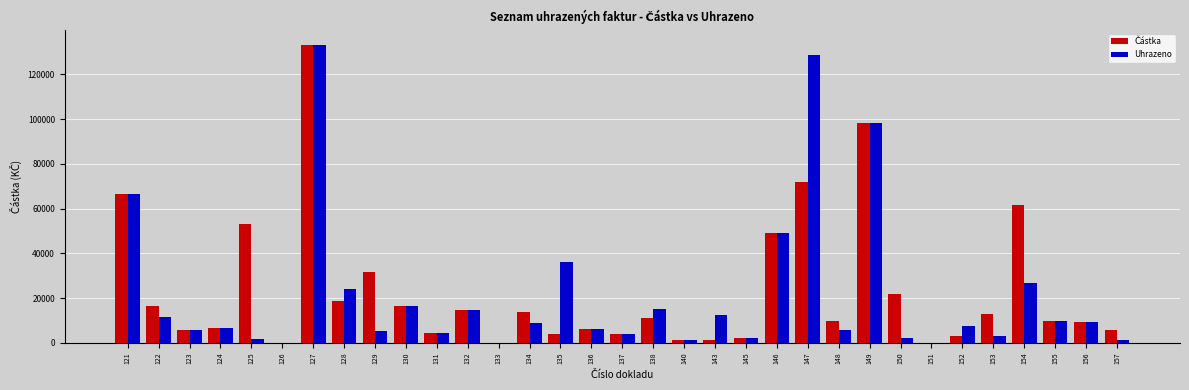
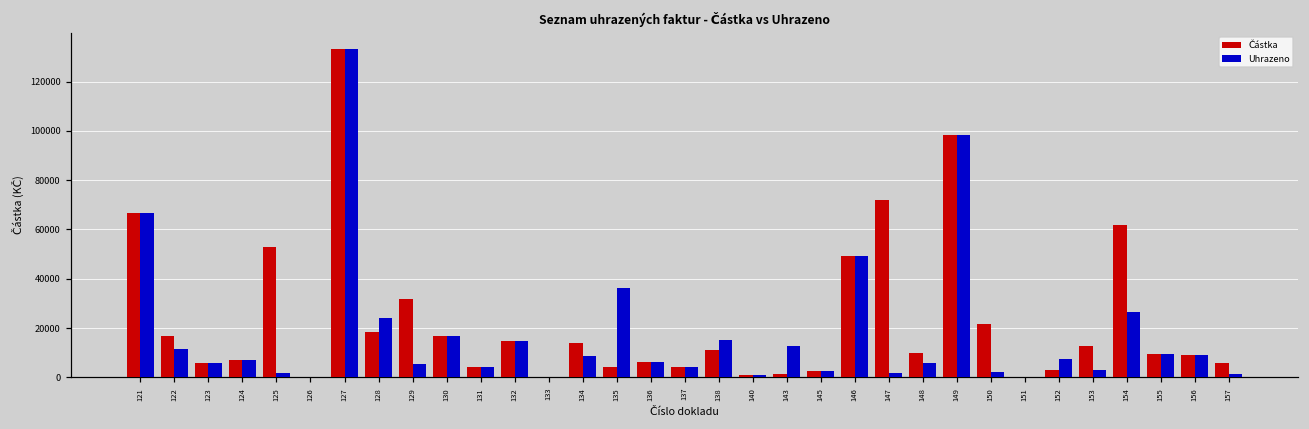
  {
    "Částka": {
      "121": 67000,
      "122": 17000,
      "123": 6000,
      "124": 7000,
      "125": 53000,
      "127": 133000,
      "128": 19000,
      "129": 32000,
      "130": 17000,
      "131": 4000,
      "132": 15000,
      "134": 14000,
      "135": 4000,
      "136": 6000,
      "137": 4000,
      "138": 11000,
      "143": 1000,
      "145": 2000,
      "146": 49000,
      "147": 72000,
      "148": 10000,
      "149": 98000,
      "150": 22000,
      "152": 3000,
      "153": 13000,
      "154": 62000,
      "155": 10000,
      "156": 9000,
      "157": 6000
    },
    "Uhrazeno": {
      "121": 67000,
      "122": 12000,
      "123": 6000,
      "124": 7000,
      "125": 2000,
      "127": 133000,
      "128": 24000,
      "129": 5000,
      "130": 17000,
      "131": 4000,
      "132": 15000,
      "134": 9000,
      "135": 36000,
      "136": 6000,
      "137": 4000,
      "138": 15000,
      "143": 12000,
      "145": 2000,
      "146": 49000,
-     "147": 129000,
+     "147": 2000,
      "148": 6000,
      "149": 98000,
      "150": 2000,
      "152": 8000,
      "153": 3000,
      "154": 27000,
      "155": 10000,
      "156": 9000,
      "157": 1000
    }
  }
